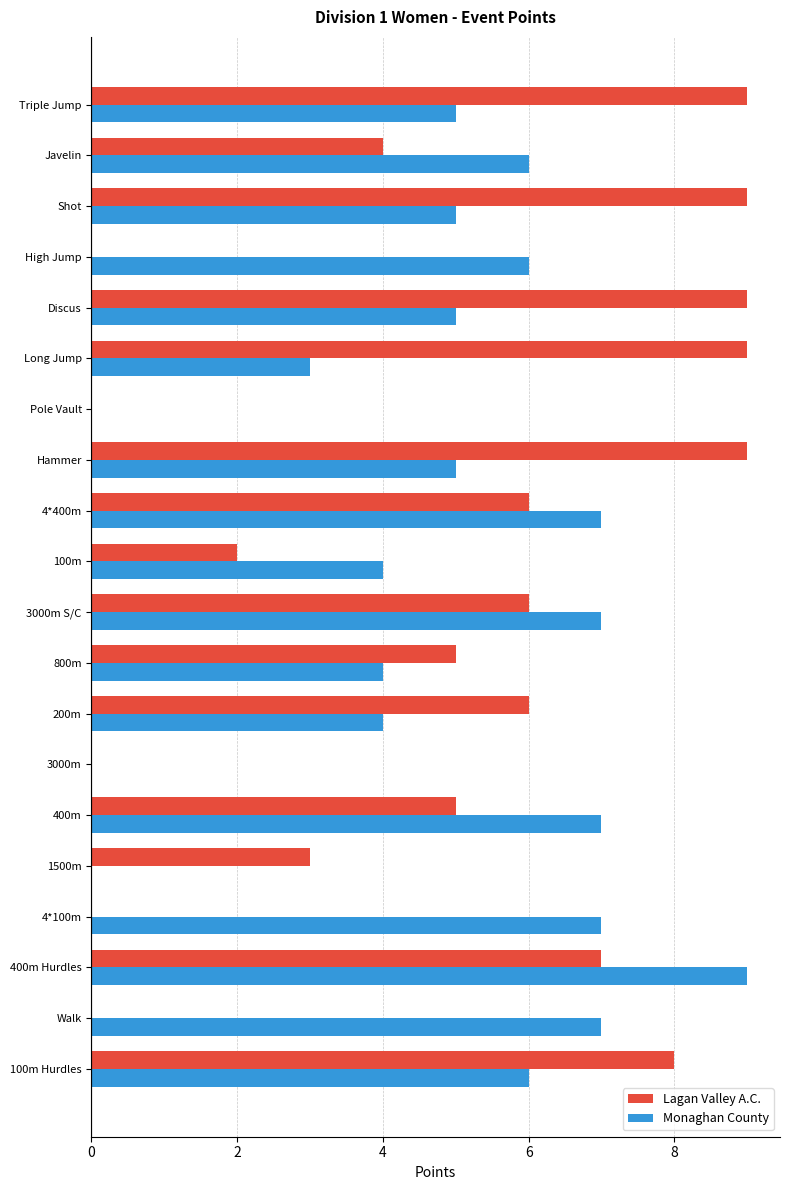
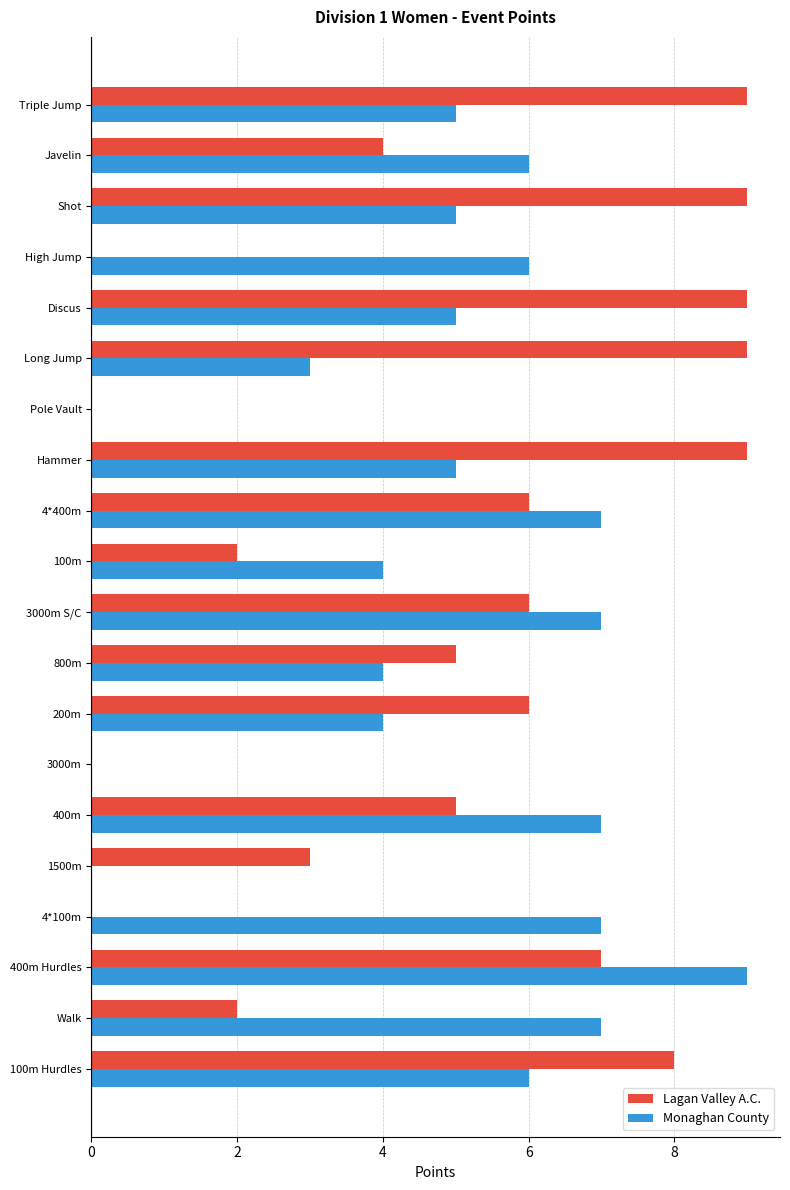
  {
    "Lagan Valley A.C.": {
      "Triple Jump": 9,
      "Javelin": 4,
      "Shot": 9,
      "High Jump": 0,
      "Discus": 9,
      "Long Jump": 9,
      "Pole Vault": 0,
      "Hammer": 9,
      "4*400m": 6,
      "100m": 2,
      "3000m S/C": 6,
      "800m": 5,
      "200m": 6,
      "3000m": 0,
      "400m": 5,
      "1500m": 3,
      "4*100m": 0,
      "400m Hurdles": 7,
-     "Walk": 0,
+     "Walk": 2,
      "100m Hurdles": 8
    },
    "Monaghan County": {
      "Triple Jump": 5,
      "Javelin": 6,
      "Shot": 5,
      "High Jump": 6,
      "Discus": 5,
      "Long Jump": 3,
      "Pole Vault": 0,
      "Hammer": 5,
      "4*400m": 7,
      "100m": 4,
      "3000m S/C": 7,
      "800m": 4,
      "200m": 4,
      "3000m": 0,
      "400m": 7,
      "1500m": 0,
      "4*100m": 7,
      "400m Hurdles": 9,
      "Walk": 7,
      "100m Hurdles": 6
    }
  }
